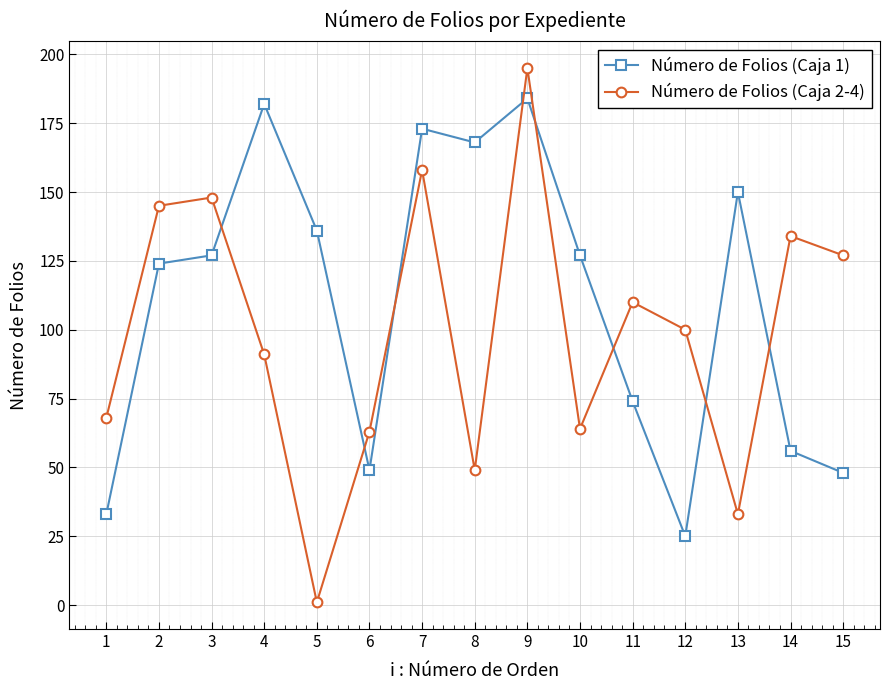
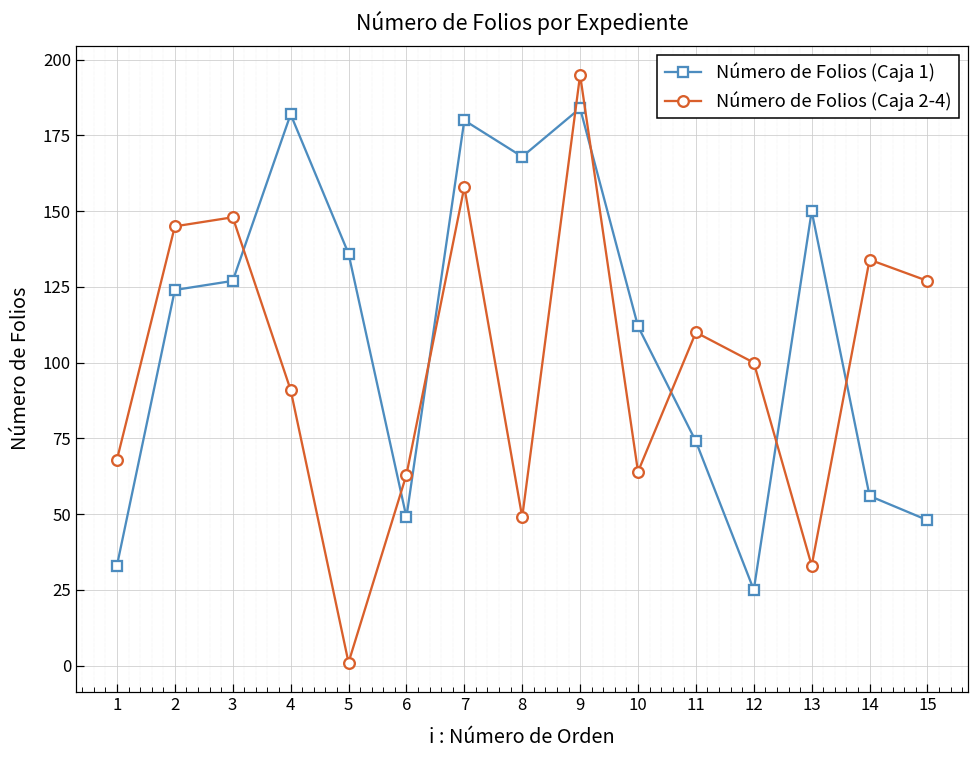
  {
    "Número de Folios (Caja 1)": {
      "1": 33,
      "2": 124,
      "3": 127,
      "4": 182,
      "5": 136,
      "6": 49,
-     "7": 173,
+     "7": 180,
      "8": 168,
      "9": 184,
-     "10": 127,
+     "10": 112,
      "11": 74,
      "12": 25,
      "13": 150,
      "14": 56,
      "15": 48
    },
    "Número de Folios (Caja 2-4)": {
      "1": 68,
      "2": 145,
      "3": 148,
      "4": 91,
      "5": 1,
      "6": 63,
      "7": 158,
      "8": 49,
      "9": 195,
      "10": 64,
      "11": 110,
      "12": 100,
      "13": 33,
      "14": 134,
      "15": 127
    }
  }
